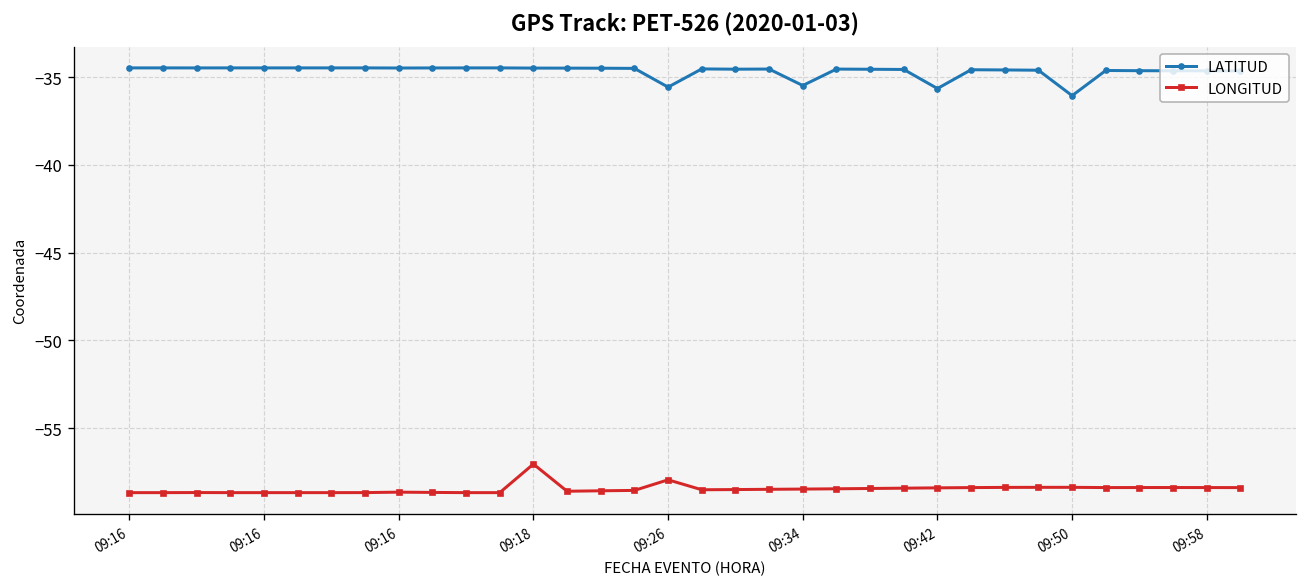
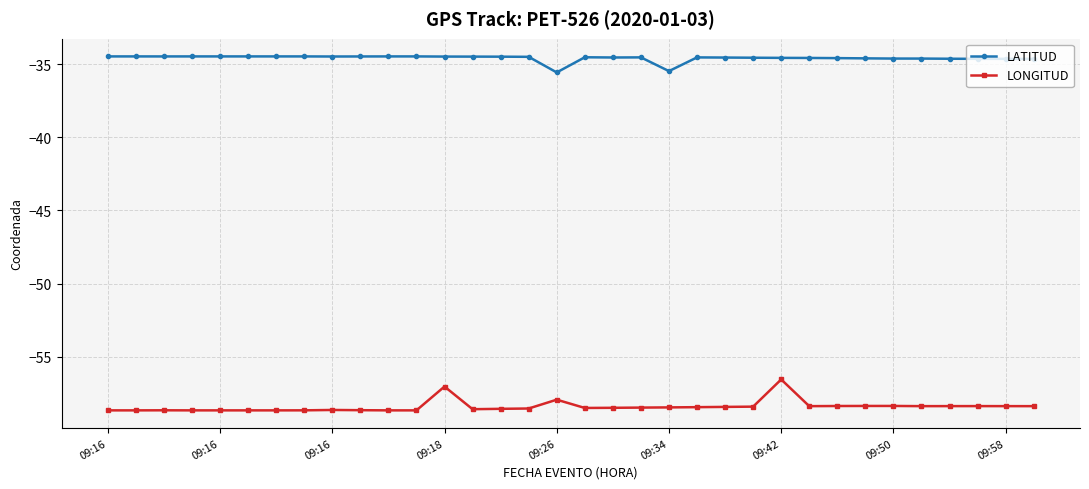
  {
    "LATITUD": {
      "09:18": -34.5,
      "09:26": -35.6,
      "09:34": -35.5,
-     "09:42": -35.7,
-     "09:50": -36.1
+     "09:42": -34.6,
+     "09:50": -34.6
    },
    "LONGITUD": {
      "09:18": -57.0,
      "09:26": -57.9,
      "09:34": -58.5,
-     "09:42": -58.4,
+     "09:42": -56.6,
      "09:50": -58.4,
      "09:58": -58.4
    }
  }
